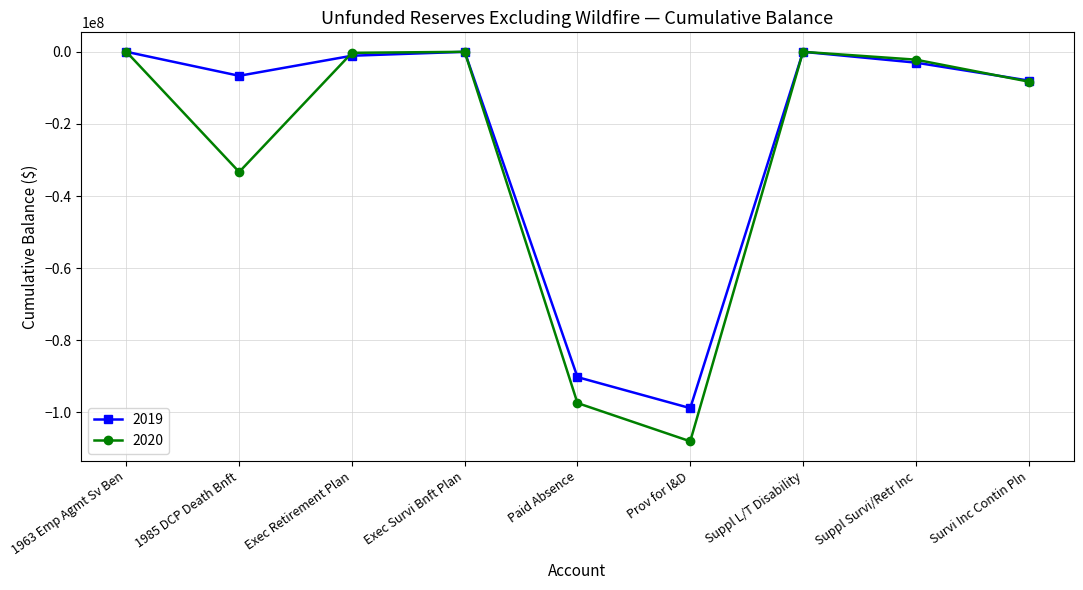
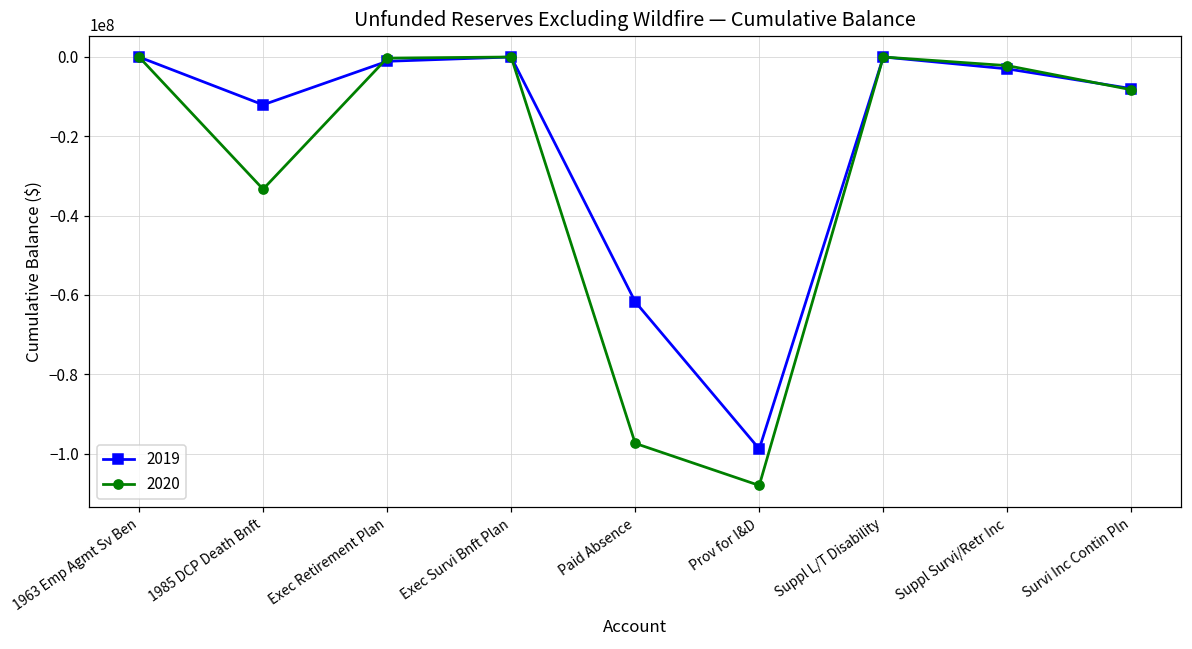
  {
    "2019": {
-     "1985 DCP Death Bnft": -7000000,
+     "1985 DCP Death Bnft": -12000000,
      "Exec Retirement Plan": -1000000,
-     "Paid Absence": -90000000,
+     "Paid Absence": -62000000,
      "Prov for I&D": -99000000,
      "Suppl Survi/Retr Inc": -3000000
    },
    "2020": {
      "1985 DCP Death Bnft": -33000000,
      "Exec Retirement Plan": 0,
      "Paid Absence": -97000000,
      "Prov for I&D": -108000000,
      "Suppl Survi/Retr Inc": -2000000
    }
  }
